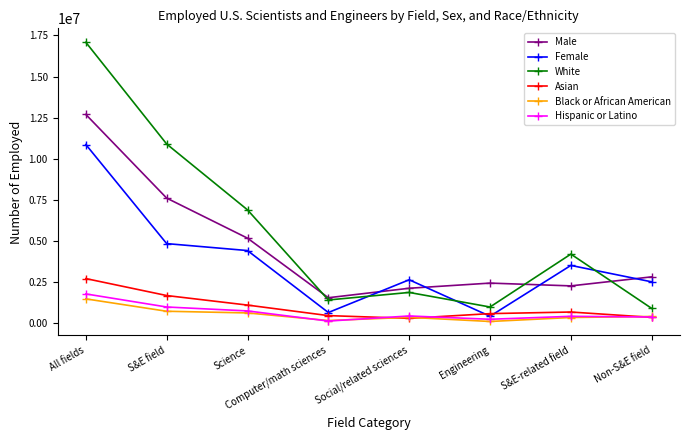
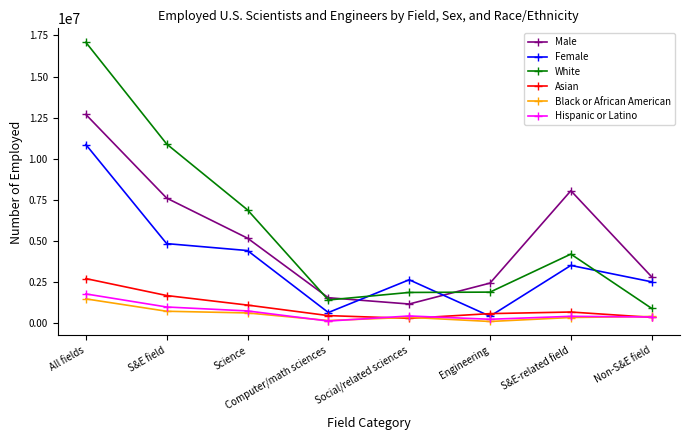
  {
    "Male": {
      "All fields": 12700000,
      "S&E field": 7600000,
      "Science": 5200000,
-     "Social/related sciences": 2100000,
+     "Social/related sciences": 1200000,
      "Engineering": 2400000,
-     "S&E-related field": 2300000,
+     "S&E-related field": 8100000,
      "Non-S&E field": 2800000
    },
    "Female": {
      "All fields": 10900000,
      "S&E field": 4800000,
      "Science": 4400000,
      "Computer/math sciences": 600000,
      "Social/related sciences": 2600000,
      "Engineering": 400000,
      "S&E-related field": 3500000,
      "Non-S&E field": 2500000
    },
    "White": {
      "All fields": 17100000,
      "S&E field": 10900000,
      "Science": 6900000,
      "Social/related sciences": 1900000,
-     "Engineering": 1000000,
+     "Engineering": 1900000,
      "S&E-related field": 4200000,
      "Non-S&E field": 900000
    },
    "Asian": {
      "All fields": 2700000,
      "S&E field": 1700000,
      "Science": 1100000,
      "Computer/math sciences": 500000,
      "Engineering": 600000,
      "S&E-related field": 700000
    },
    "Black or African American": {
      "All fields": 1500000,
      "S&E field": 700000
    },
    "Hispanic or Latino": {
      "All fields": 1800000,
      "S&E field": 1000000
    }
  }
